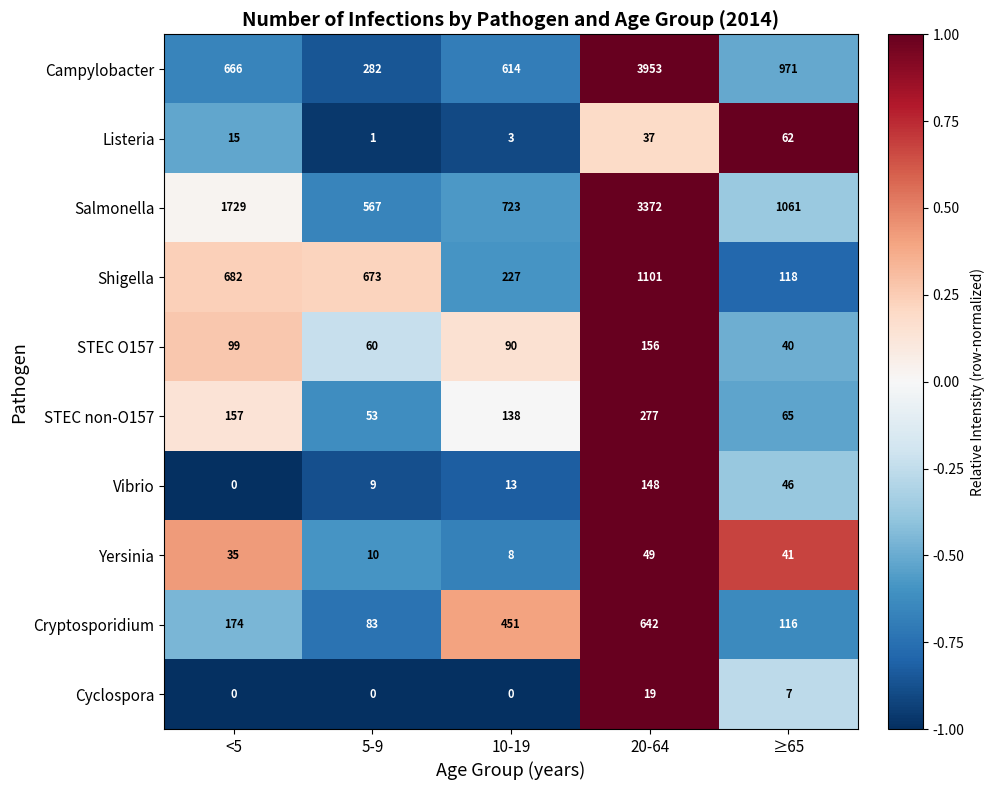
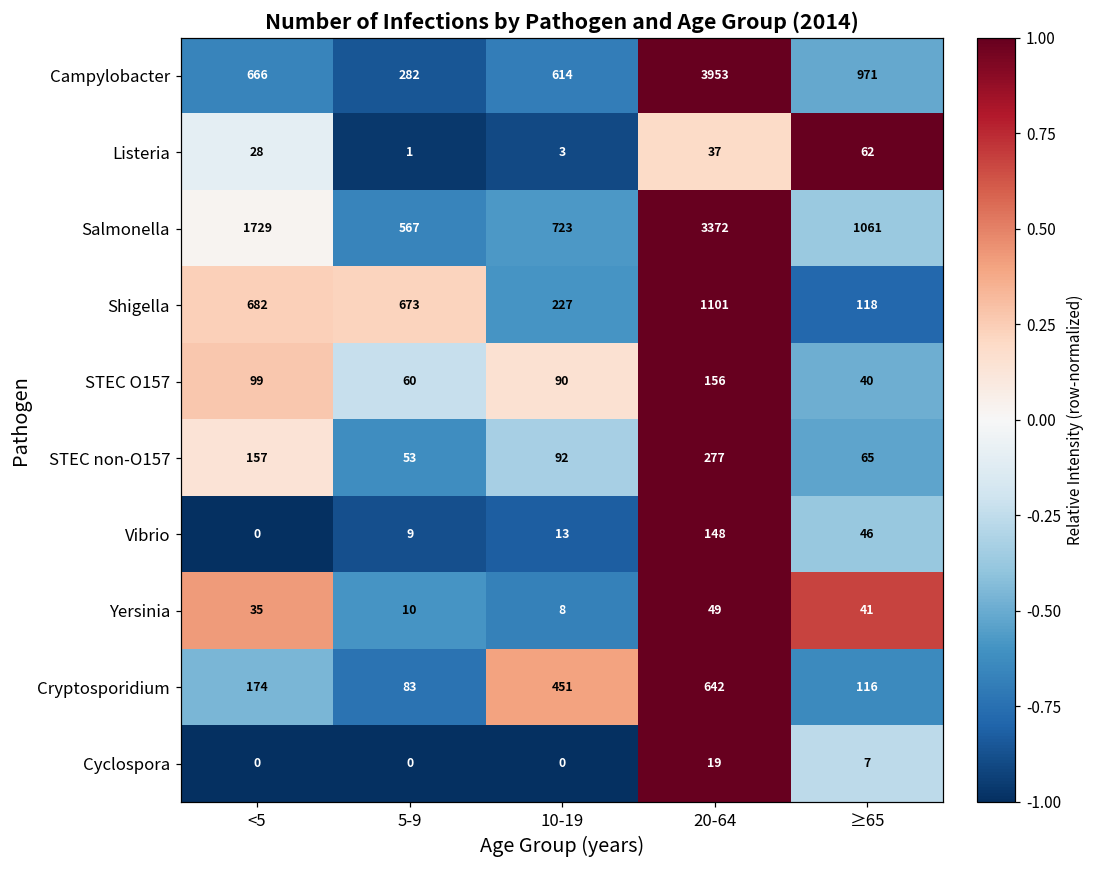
  {
    "Campylobacter": {
      "<5": 666,
      "5-9": 282,
      "10-19": 614,
      "20-64": 3953,
      "≥65": 971
    },
    "Listeria": {
-     "<5": 15,
+     "<5": 28,
      "5-9": 1,
      "10-19": 3,
      "20-64": 37,
      "≥65": 62
    },
    "Salmonella": {
      "<5": 1729,
      "5-9": 567,
      "10-19": 723,
      "20-64": 3372,
      "≥65": 1061
    },
    "Shigella": {
      "<5": 682,
      "5-9": 673,
      "10-19": 227,
      "20-64": 1101,
      "≥65": 118
    },
    "STEC O157": {
      "<5": 99,
      "5-9": 60,
      "10-19": 90,
      "20-64": 156,
      "≥65": 40
    },
    "STEC non-O157": {
      "<5": 157,
      "5-9": 53,
-     "10-19": 138,
+     "10-19": 92,
      "20-64": 277,
      "≥65": 65
    },
    "Vibrio": {
      "<5": 0,
      "5-9": 9,
      "10-19": 13,
      "20-64": 148,
      "≥65": 46
    },
    "Yersinia": {
      "<5": 35,
      "5-9": 10,
      "10-19": 8,
      "20-64": 49,
      "≥65": 41
    },
    "Cryptosporidium": {
      "<5": 174,
      "5-9": 83,
      "10-19": 451,
      "20-64": 642,
      "≥65": 116
    },
    "Cyclospora": {
      "<5": 0,
      "5-9": 0,
      "10-19": 0,
      "20-64": 19,
      "≥65": 7
    }
  }
